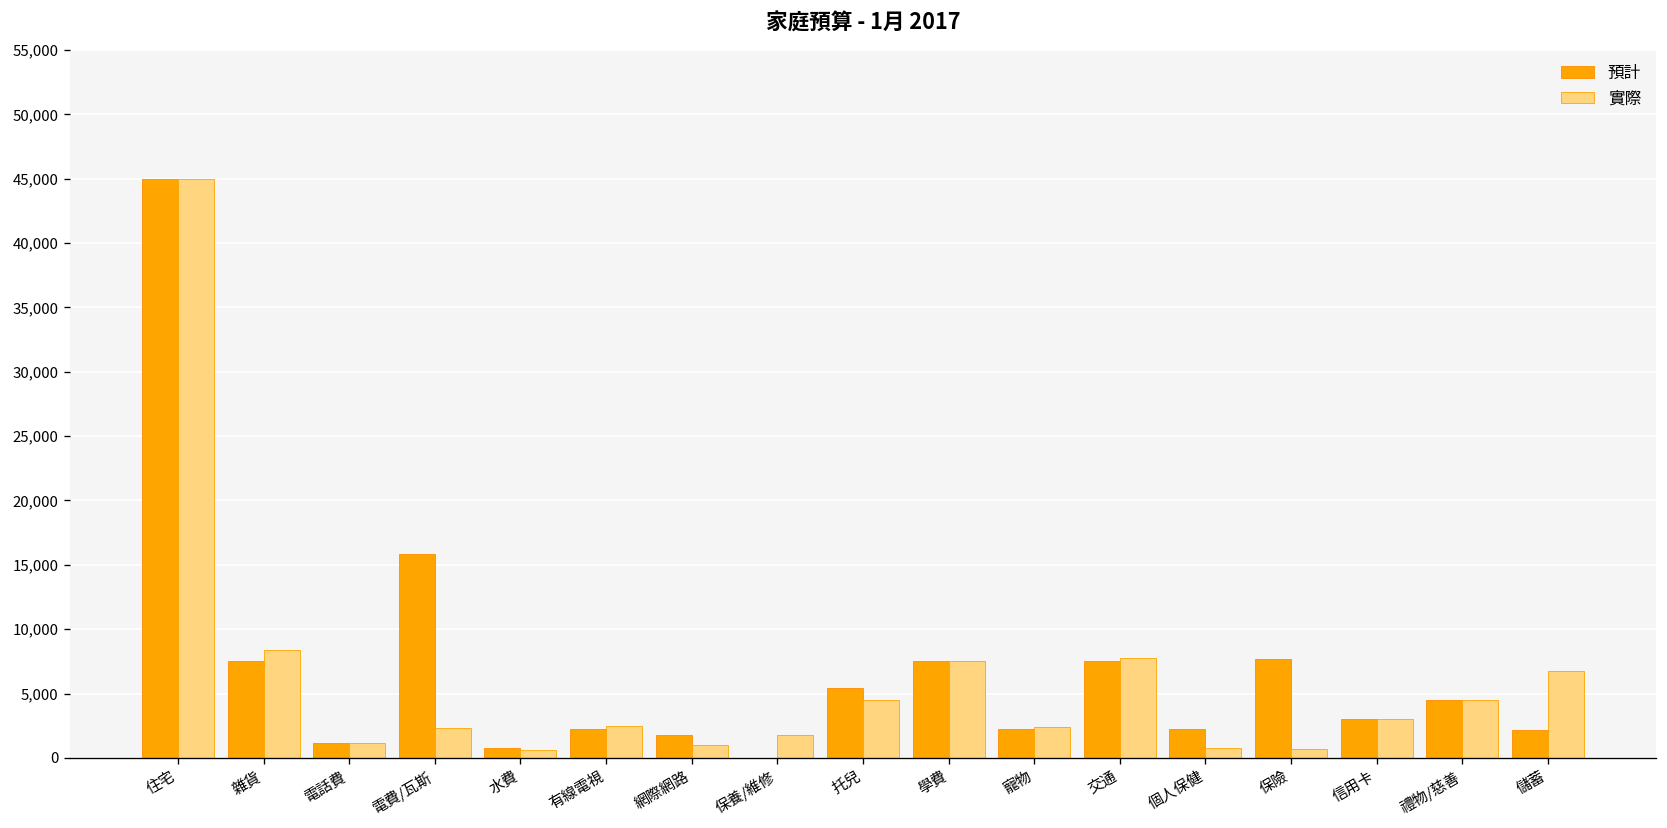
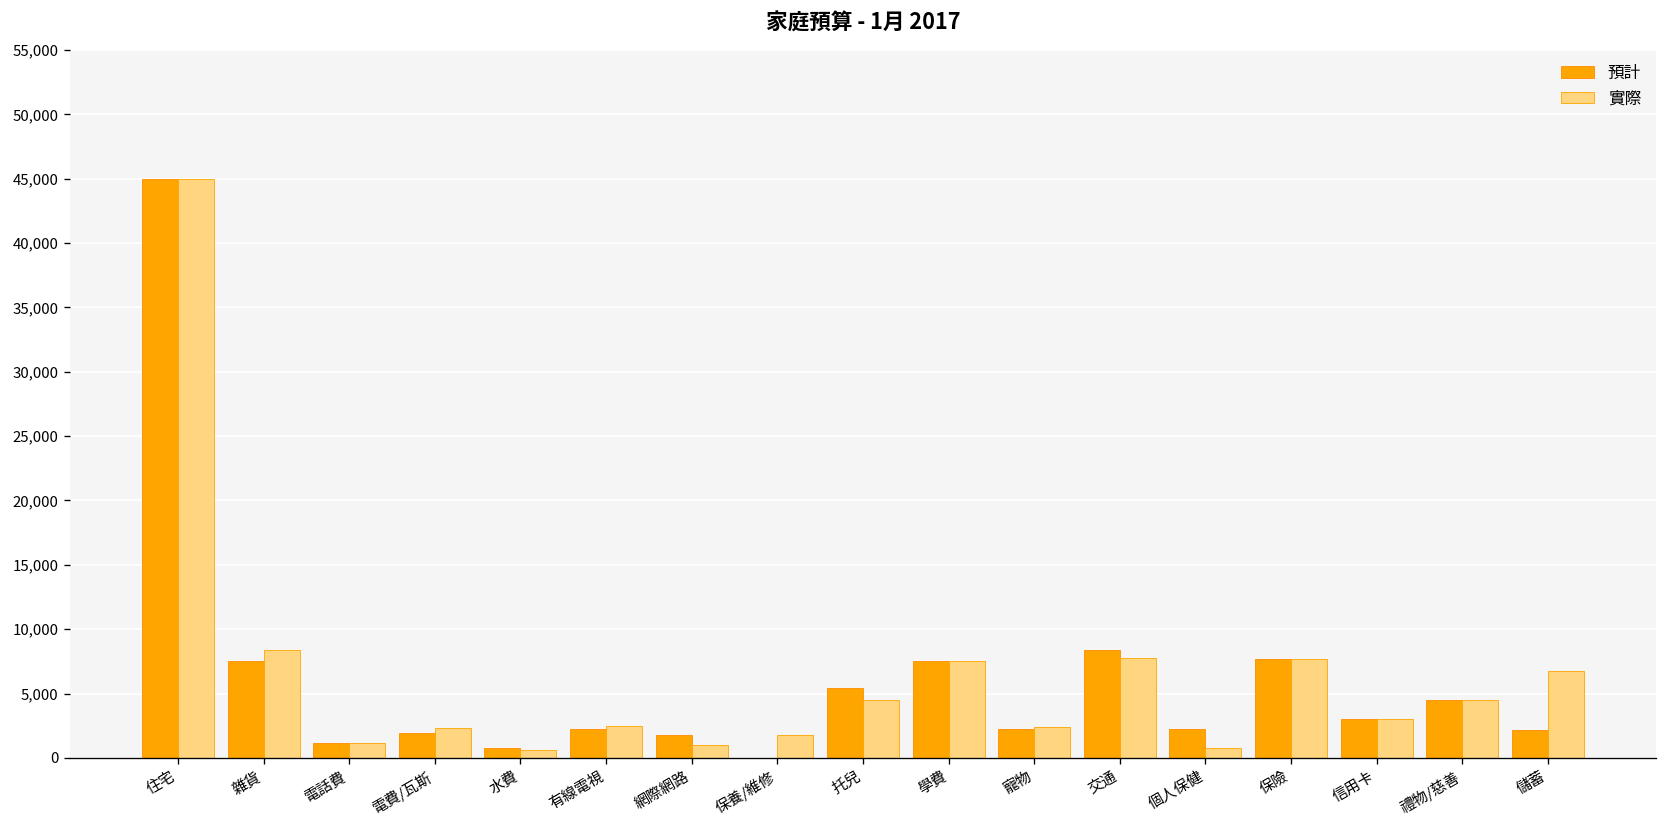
  {
    "預計": {
      "住宅": "45,000",
      "雜貨": "7,500",
      "電話費": "1,100",
-     "電費/瓦斯": "15,900",
+     "電費/瓦斯": "2,000",
      "水費": "800",
      "有線電視": "2,300",
      "網際網路": "1,800",
      "保養/維修": "0",
      "托兒": "5,400",
      "學費": "7,500",
      "寵物": "2,300",
-     "交通": "7,500",
+     "交通": "8,400",
      "個人保健": "2,300",
      "保險": "7,700",
      "信用卡": "3,000",
      "禮物/慈善": "4,500",
      "儲蓄": "2,200"
    },
    "實際": {
      "住宅": "45,000",
      "雜貨": "8,400",
      "電話費": "1,100",
      "電費/瓦斯": "2,300",
      "水費": "600",
      "有線電視": "2,500",
      "網際網路": "1,000",
      "保養/維修": "1,800",
      "托兒": "4,500",
      "學費": "7,500",
      "寵物": "2,400",
      "交通": "7,800",
      "個人保健": "700",
-     "保險": "700",
+     "保險": "7,700",
      "信用卡": "3,000",
      "禮物/慈善": "4,500",
      "儲蓄": "6,800"
    }
  }
